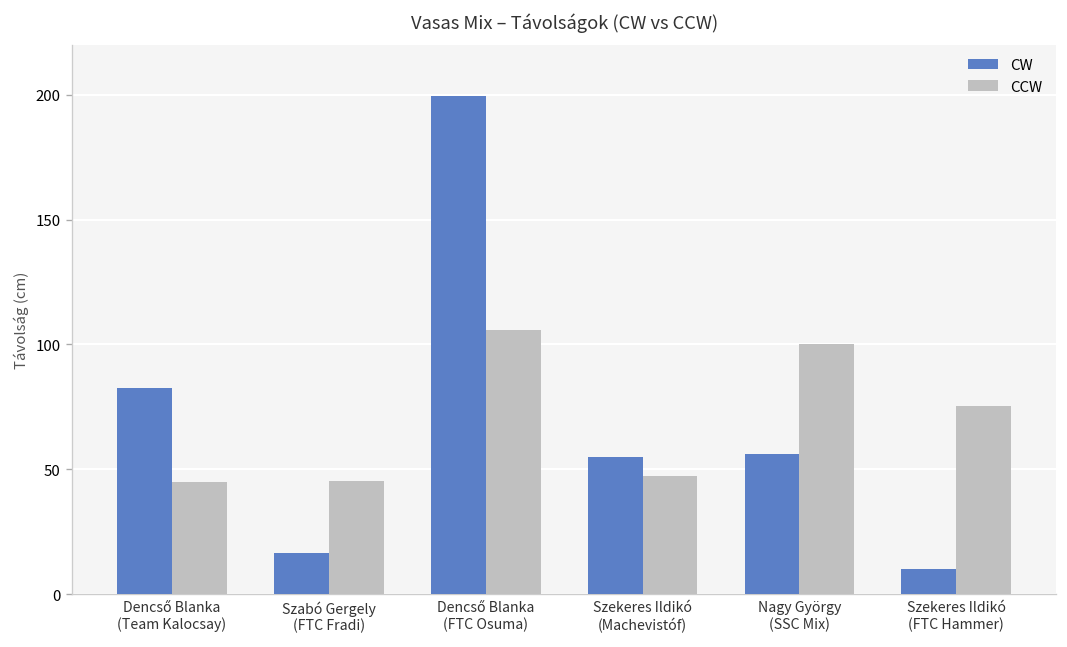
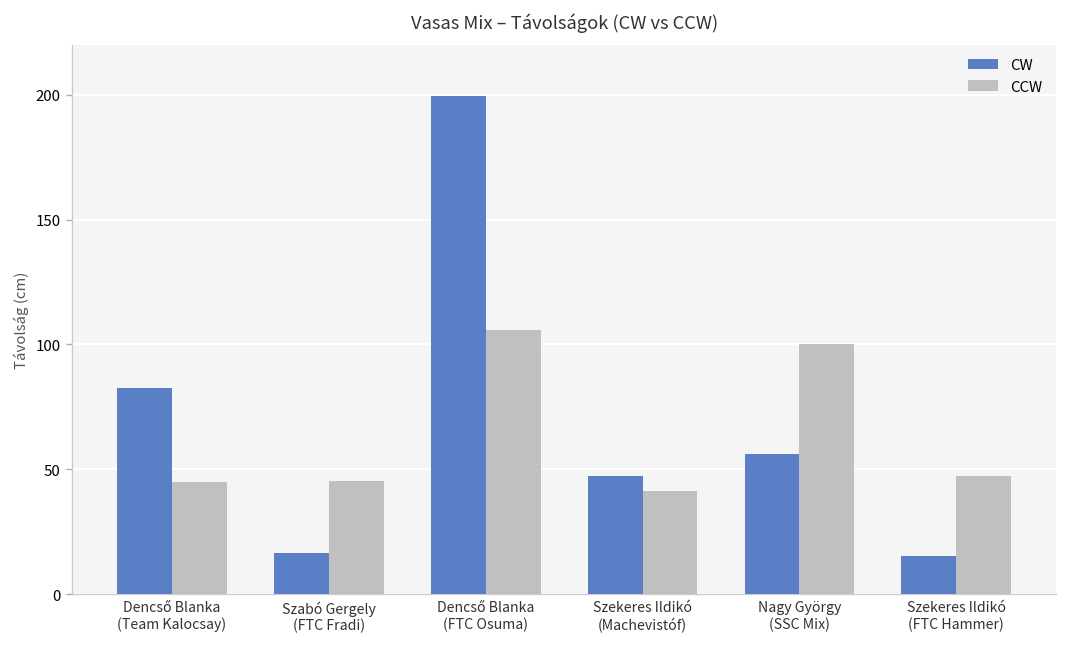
  {
    "CW": {
      "Dencső Blanka (Team Kalocsay)": 83,
      "Szabó Gergely (FTC Fradi)": 17,
      "Dencső Blanka (FTC Osuma)": 200,
-     "Szekeres Ildikó (Machevistóf)": 55,
+     "Szekeres Ildikó (Machevistóf)": 48,
      "Nagy György (SSC Mix)": 56,
-     "Szekeres Ildikó (FTC Hammer)": 10
+     "Szekeres Ildikó (FTC Hammer)": 15
    },
    "CCW": {
      "Dencső Blanka (Team Kalocsay)": 45,
      "Szabó Gergely (FTC Fradi)": 45,
      "Dencső Blanka (FTC Osuma)": 106,
-     "Szekeres Ildikó (Machevistóf)": 47,
+     "Szekeres Ildikó (Machevistóf)": 41,
      "Nagy György (SSC Mix)": 100,
-     "Szekeres Ildikó (FTC Hammer)": 76
+     "Szekeres Ildikó (FTC Hammer)": 47
    }
  }
